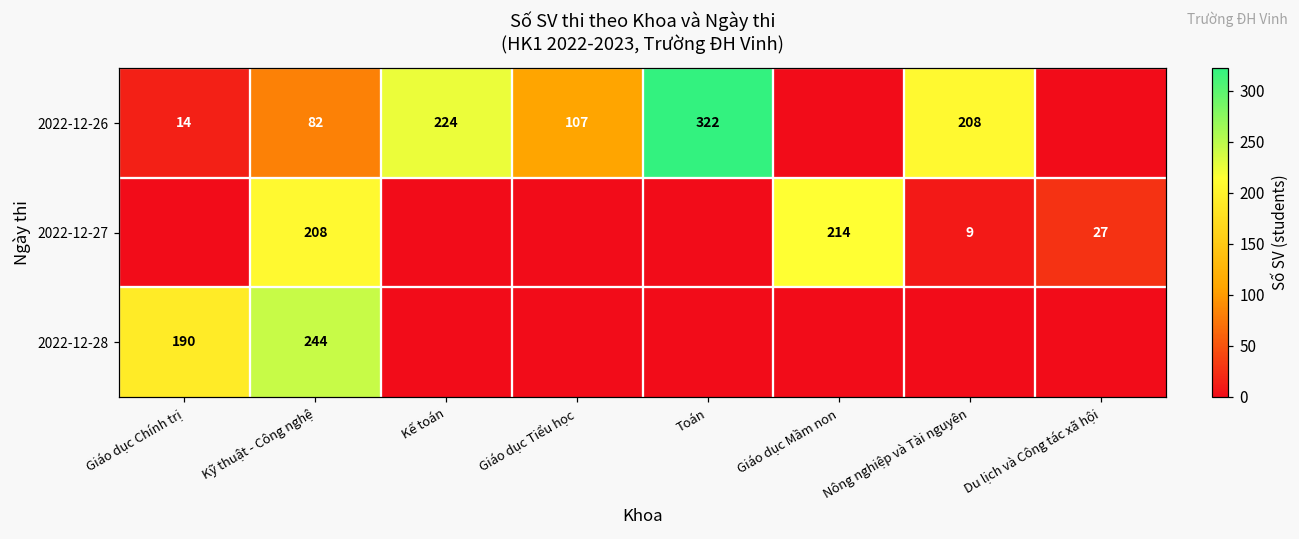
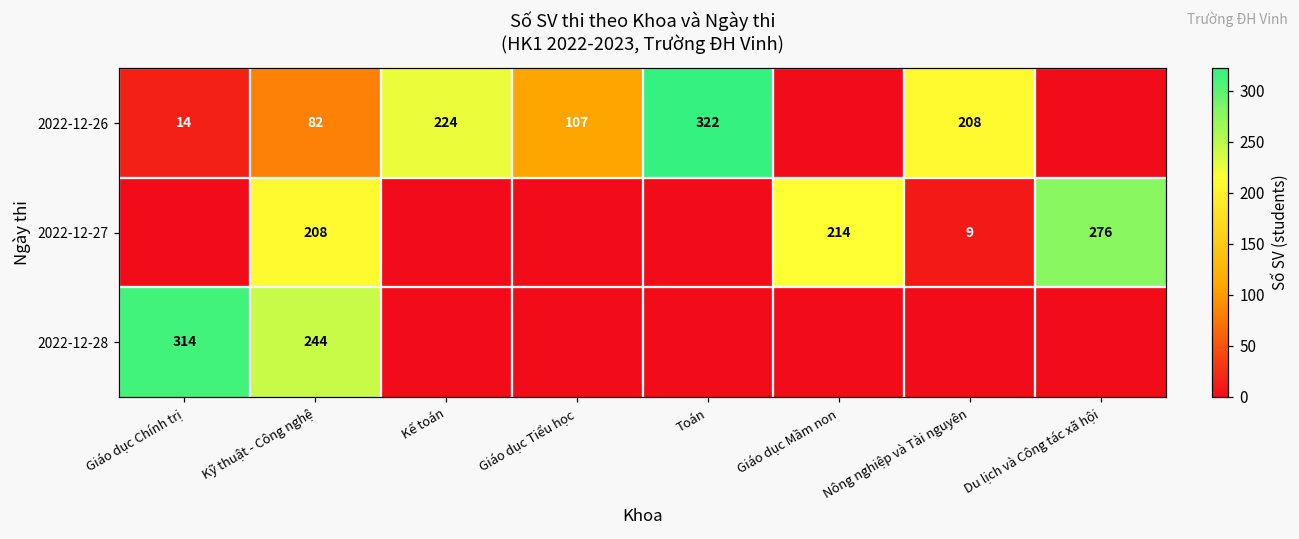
  {
    "2022-12-26": {
      "Giáo dục Chính trị": 14,
      "Kỹ thuật - Công nghệ": 82,
      "Kế toán": 224,
      "Giáo dục Tiểu học": 107,
      "Toán": 322,
      "Nông nghiệp và Tài nguyên": 208
    },
    "2022-12-27": {
      "Kỹ thuật - Công nghệ": 208,
      "Giáo dục Mầm non": 214,
      "Nông nghiệp và Tài nguyên": 9,
-     "Du lịch và Công tác xã hội": 27
+     "Du lịch và Công tác xã hội": 276
    },
    "2022-12-28": {
-     "Giáo dục Chính trị": 190,
+     "Giáo dục Chính trị": 314,
      "Kỹ thuật - Công nghệ": 244
    }
  }
